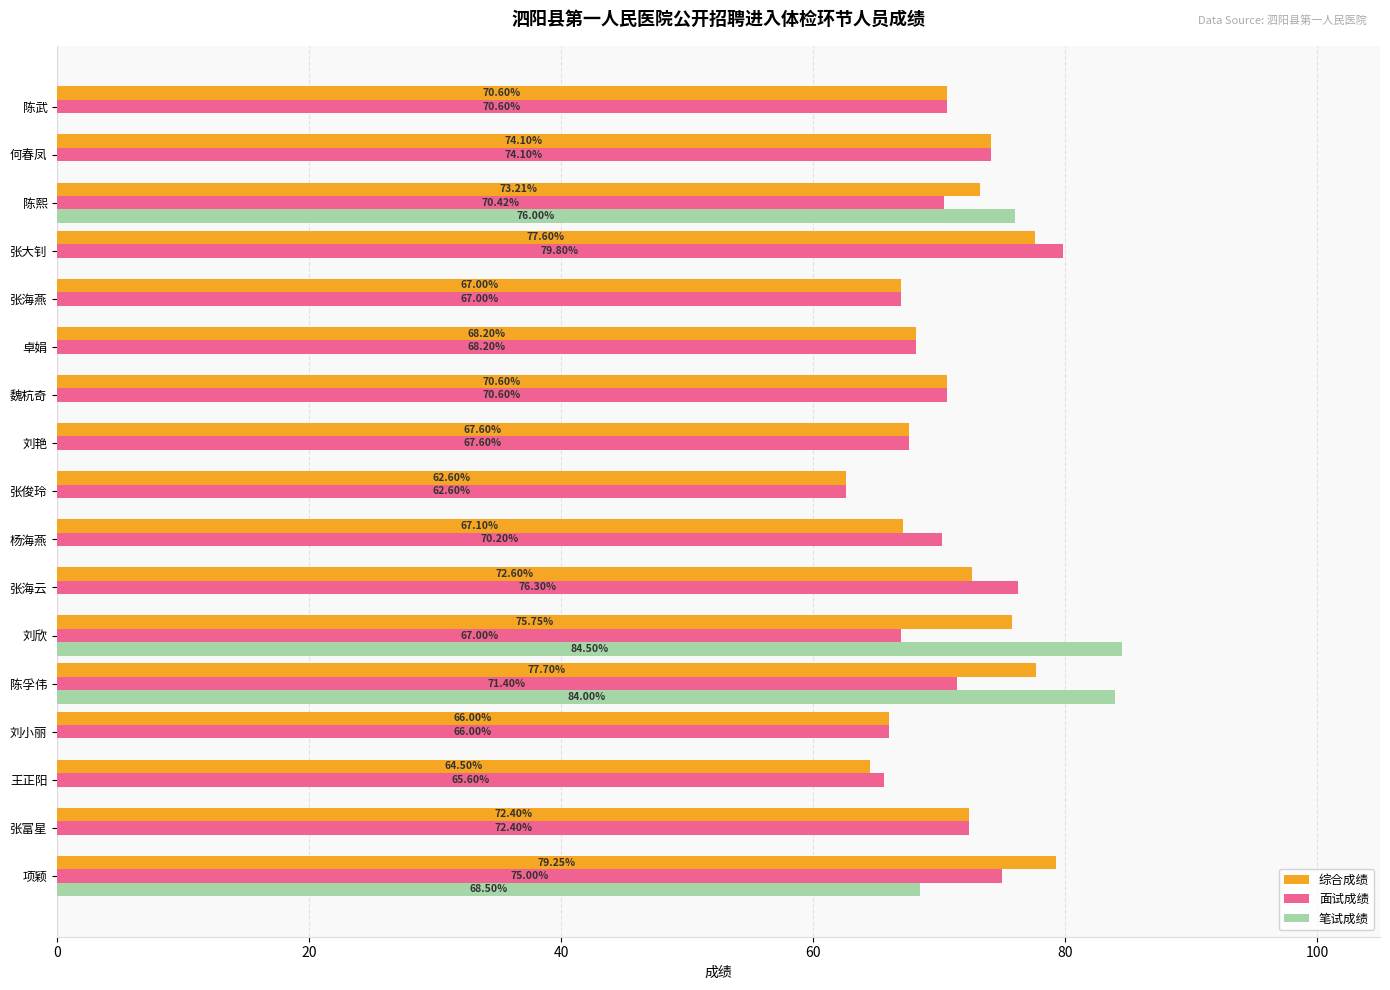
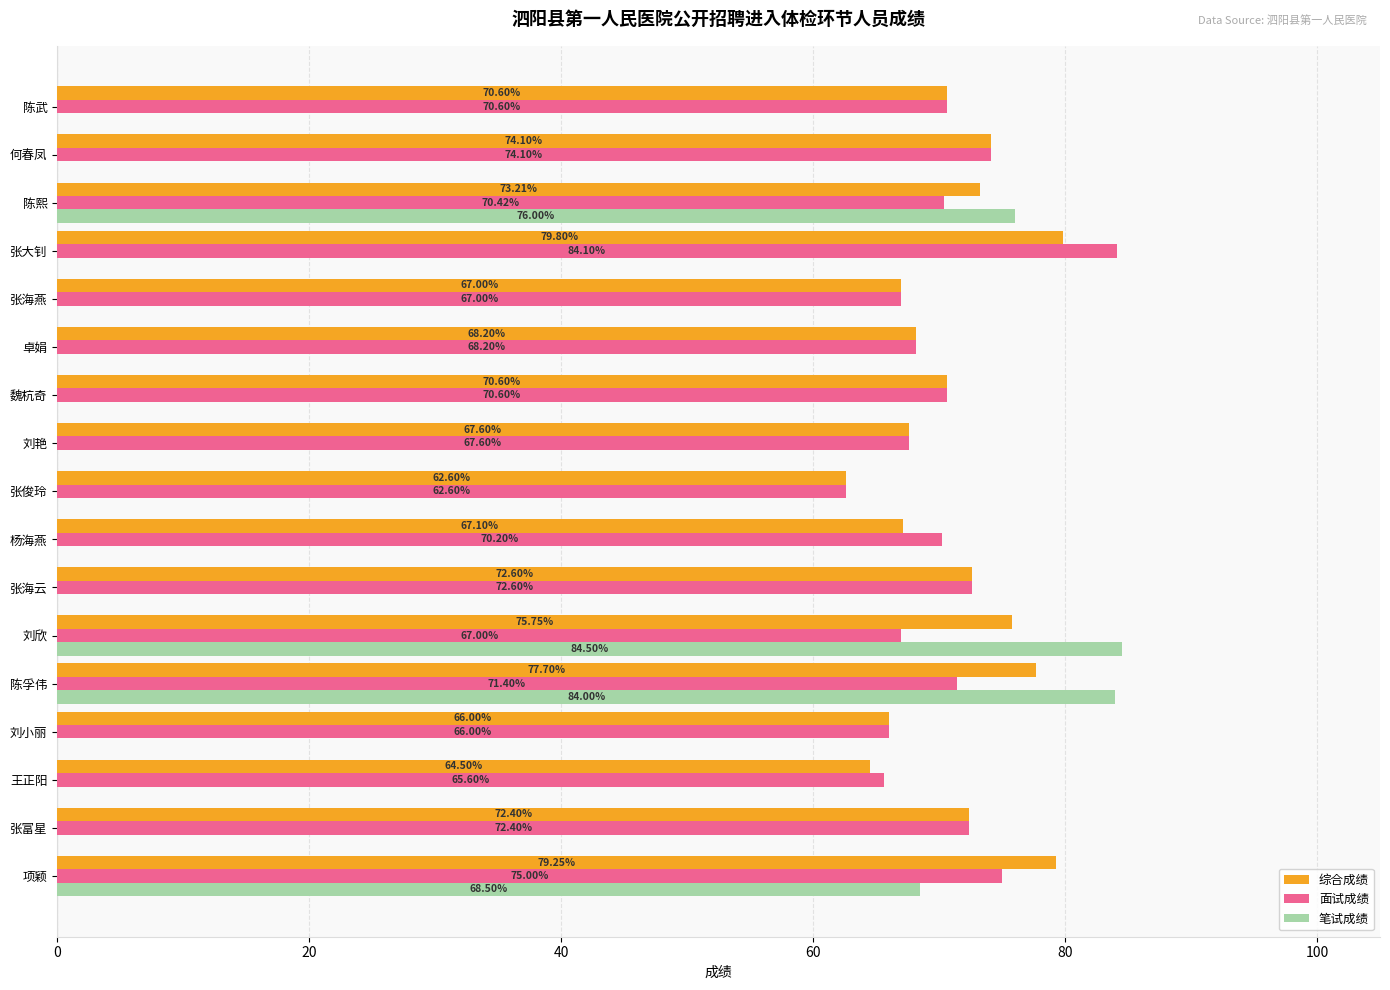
  {
    "综合成绩": {
      "陈武": "70.60%",
      "何春凤": "74.10%",
      "陈熙": "73.21%",
-     "张大钊": "77.60%",
+     "张大钊": "79.80%",
      "张海燕": "67.00%",
      "卓娟": "68.20%",
      "魏杭奇": "70.60%",
      "刘艳": "67.60%",
      "张俊玲": "62.60%",
      "杨海燕": "67.10%",
      "张海云": "72.60%",
      "刘欣": "75.75%",
      "陈孚伟": "77.70%",
      "刘小丽": "66.00%",
      "王正阳": "64.50%",
      "张富星": "72.40%",
      "项颖": "79.25%"
    },
    "面试成绩": {
      "陈武": "70.60%",
      "何春凤": "74.10%",
      "陈熙": "70.42%",
-     "张大钊": "79.80%",
+     "张大钊": "84.10%",
      "张海燕": "67.00%",
      "卓娟": "68.20%",
      "魏杭奇": "70.60%",
      "刘艳": "67.60%",
      "张俊玲": "62.60%",
      "杨海燕": "70.20%",
-     "张海云": "76.30%",
+     "张海云": "72.60%",
      "刘欣": "67.00%",
      "陈孚伟": "71.40%",
      "刘小丽": "66.00%",
      "王正阳": "65.60%",
      "张富星": "72.40%",
      "项颖": "75.00%"
    },
    "笔试成绩": {
      "陈熙": "76.00%",
      "刘欣": "84.50%",
      "陈孚伟": "84.00%",
      "项颖": "68.50%"
    }
  }
